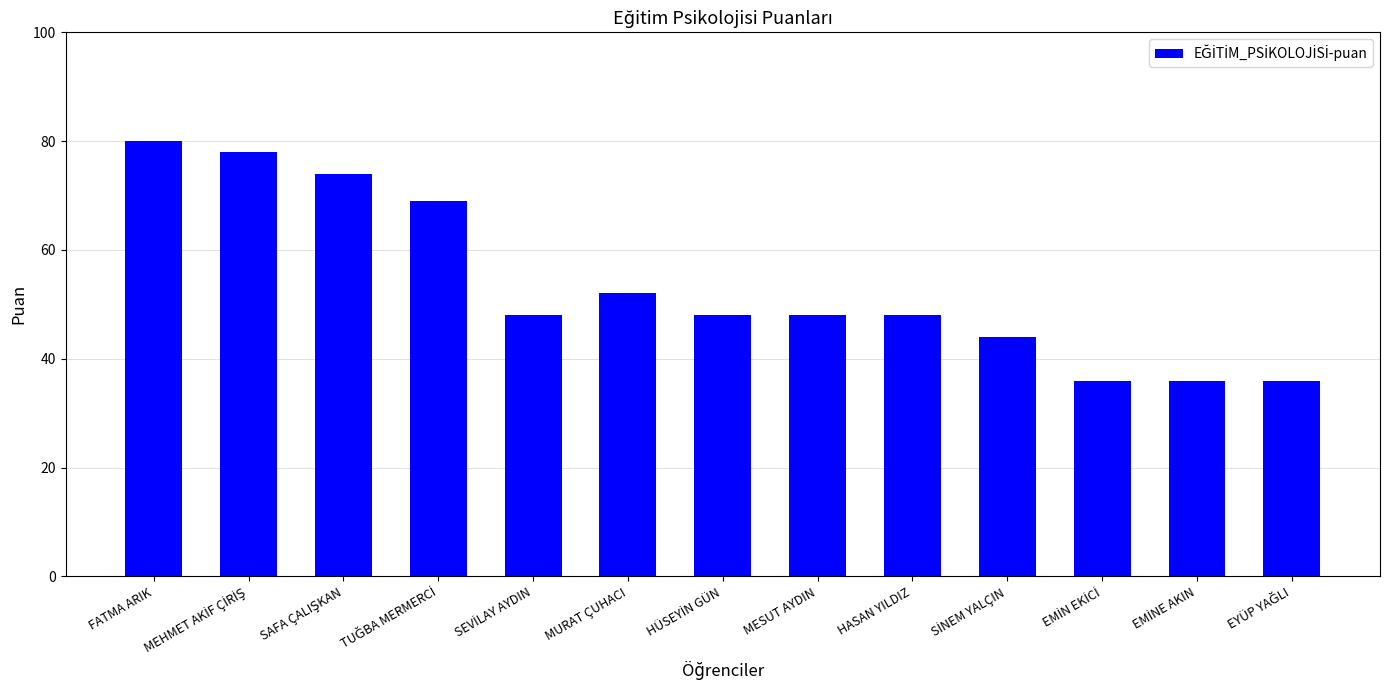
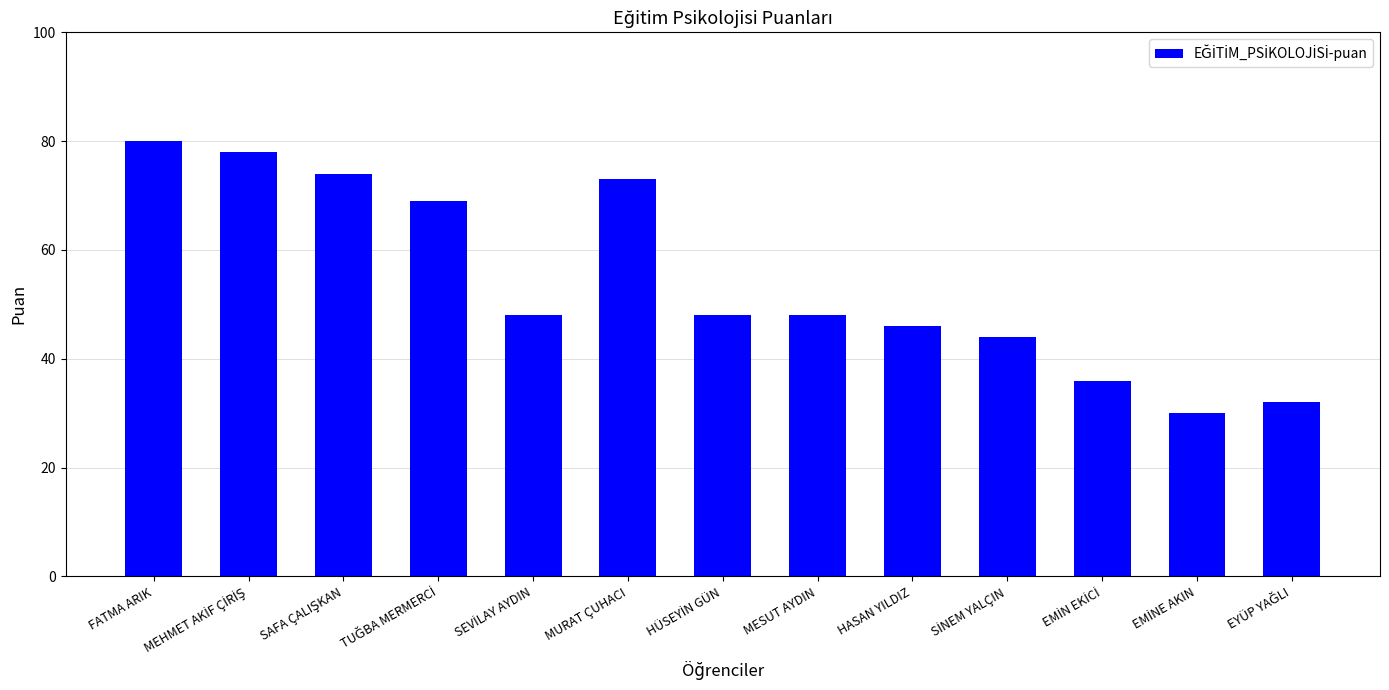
  {
    "FATMA ARIK": 80,
    "MEHMET AKİF ÇİRİŞ": 78,
    "SAFA ÇALIŞKAN": 74,
    "TUĞBA MERMERCİ": 69,
    "SEVİLAY AYDIN": 48,
-   "MURAT ÇUHACI": 52,
+   "MURAT ÇUHACI": 73,
    "HÜSEYİN GÜN": 48,
    "MESUT AYDIN": 48,
-   "HASAN YILDIZ": 48,
+   "HASAN YILDIZ": 46,
    "SİNEM YALÇIN": 44,
    "EMİN EKİCİ": 36,
-   "EMİNE AKIN": 36,
-   "EYÜP YAĞLI": 36
+   "EMİNE AKIN": 30,
+   "EYÜP YAĞLI": 32
  }
